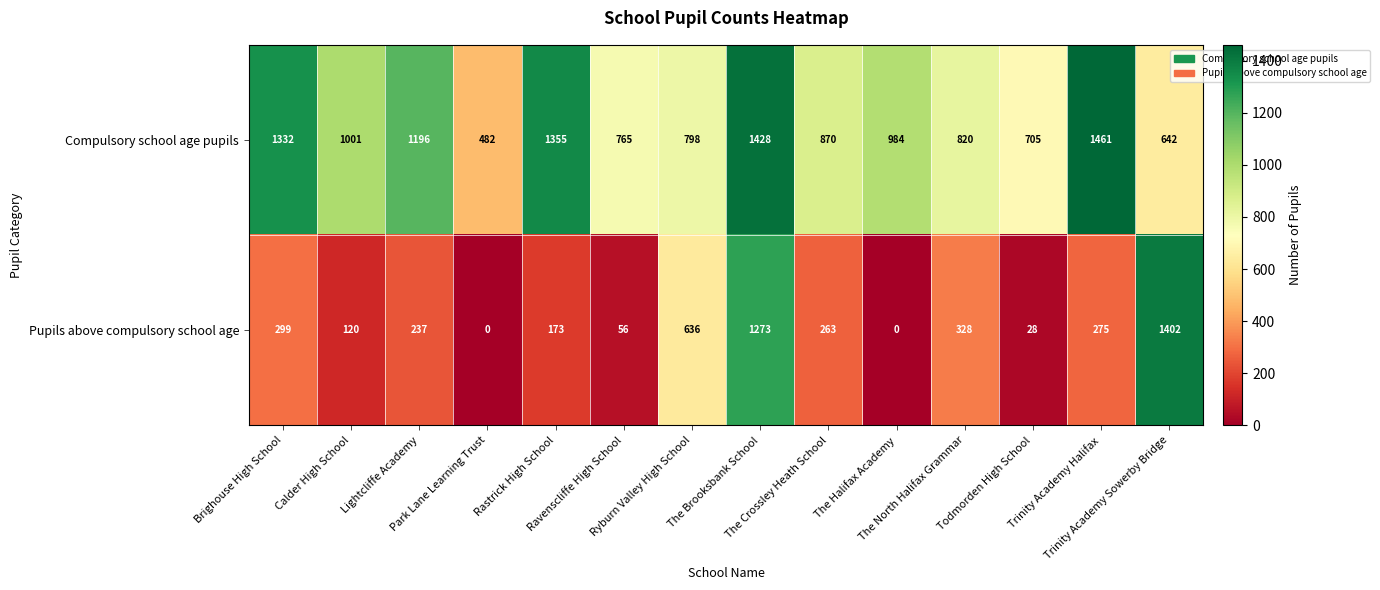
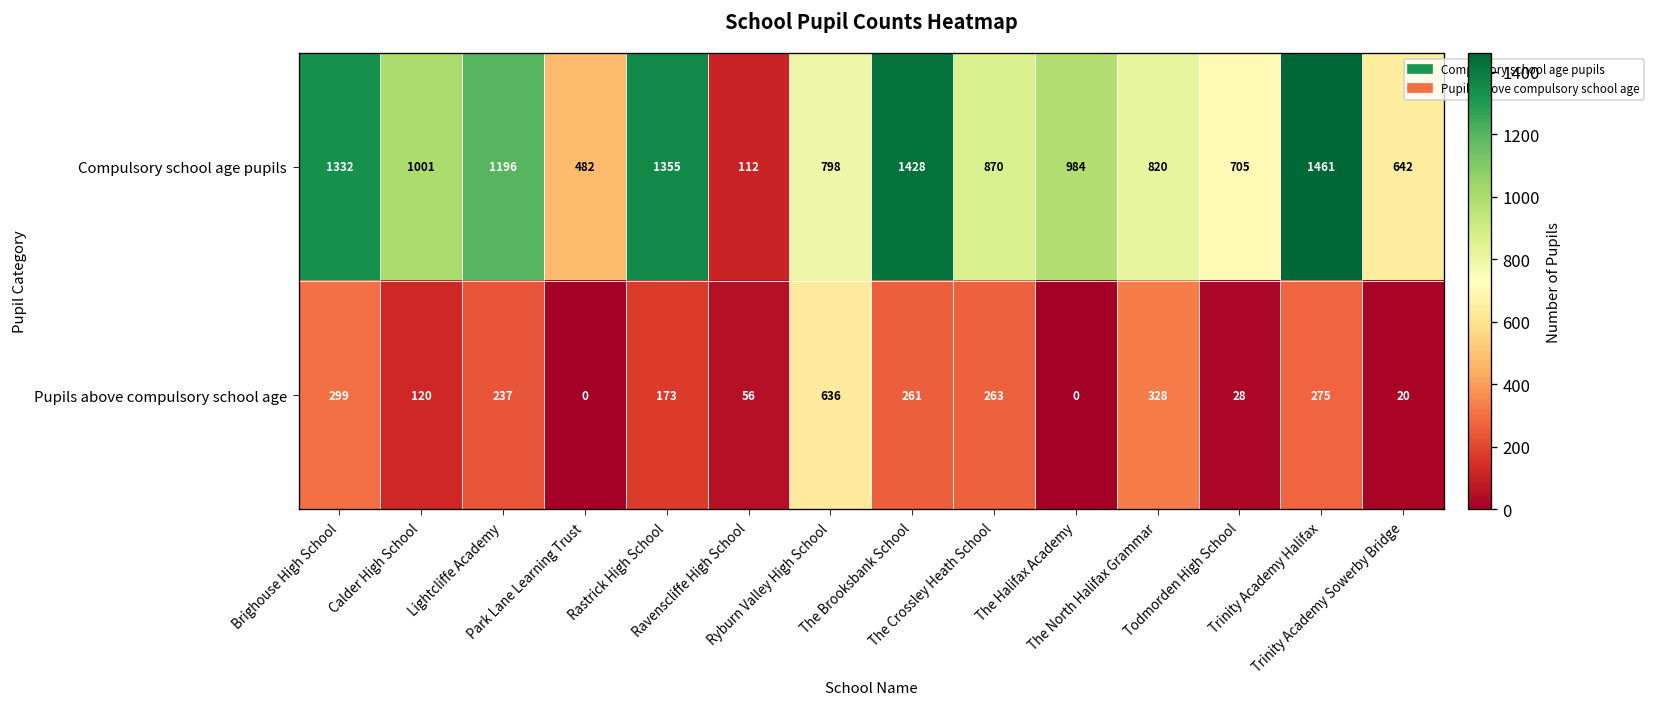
  {
    "Compulsory school age pupils": {
      "Brighouse High School": 1332,
      "Calder High School": 1001,
      "Lightcliffe Academy": 1196,
      "Park Lane Learning Trust": 482,
      "Rastrick High School": 1355,
-     "Ravenscliffe High School": 765,
+     "Ravenscliffe High School": 112,
      "Ryburn Valley High School": 798,
      "The Brooksbank School": 1428,
      "The Crossley Heath School": 870,
      "The Halifax Academy": 984,
      "The North Halifax Grammar": 820,
      "Todmorden High School": 705,
      "Trinity Academy Halifax": 1461,
      "Trinity Academy Sowerby Bridge": 642
    },
    "Pupils above compulsory school age": {
      "Brighouse High School": 299,
      "Calder High School": 120,
      "Lightcliffe Academy": 237,
      "Park Lane Learning Trust": 0,
      "Rastrick High School": 173,
      "Ravenscliffe High School": 56,
      "Ryburn Valley High School": 636,
-     "The Brooksbank School": 1273,
+     "The Brooksbank School": 261,
      "The Crossley Heath School": 263,
      "The Halifax Academy": 0,
      "The North Halifax Grammar": 328,
      "Todmorden High School": 28,
      "Trinity Academy Halifax": 275,
-     "Trinity Academy Sowerby Bridge": 1402
+     "Trinity Academy Sowerby Bridge": 20
    }
  }
